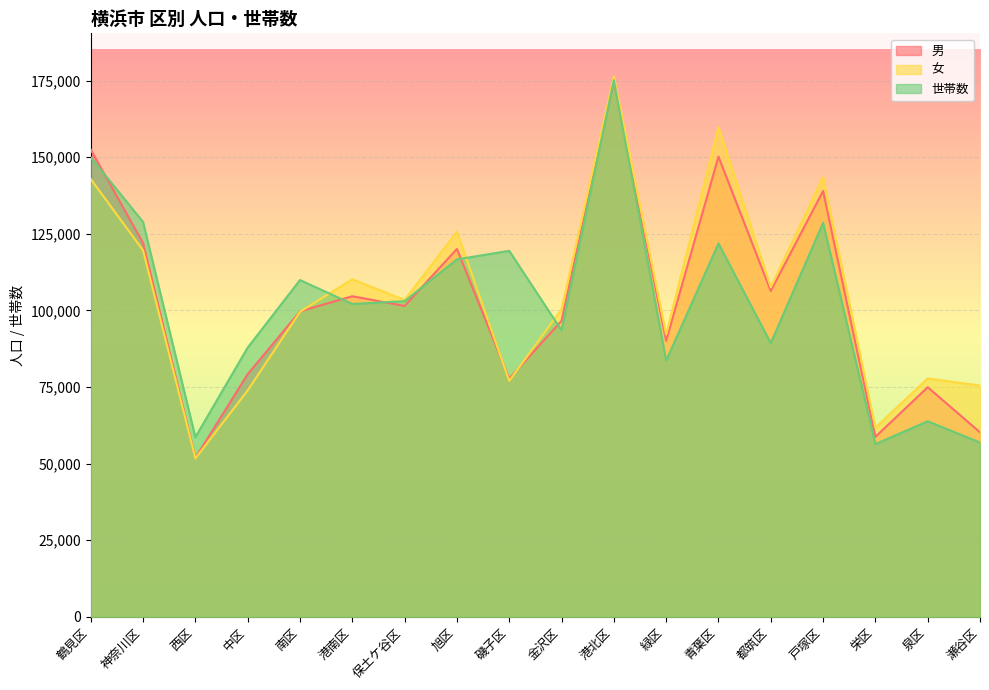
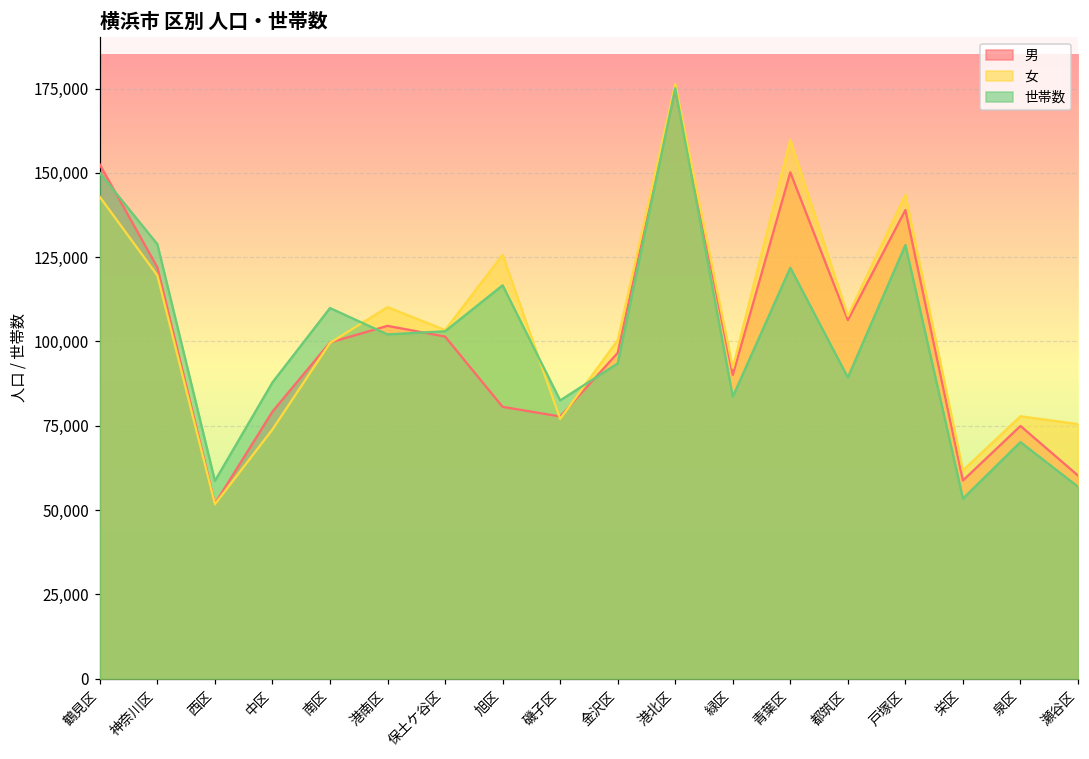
  {
    "男": {
      "鶴見区": "152,000",
      "神奈川区": "122,000",
      "中区": "79,000",
      "港南区": "105,000",
      "保土ケ谷区": "101,000",
-     "旭区": "120,000",
+     "旭区": "81,000",
      "金沢区": "97,000",
      "緑区": "90,000",
      "青葉区": "150,000",
      "都筑区": "106,000",
      "戸塚区": "139,000",
      "栄区": "59,000",
      "泉区": "75,000",
      "瀬谷区": "60,000"
    },
    "女": {
      "鶴見区": "143,000",
      "神奈川区": "120,000",
      "中区": "74,000",
      "港南区": "110,000",
      "旭区": "126,000",
      "金沢区": "100,000",
      "港北区": "176,000",
      "緑区": "92,000",
      "青葉区": "160,000",
      "都筑区": "108,000",
      "戸塚区": "143,000",
      "栄区": "62,000",
      "泉区": "78,000",
      "瀬谷区": "75,000"
    },
    "世帯数": {
      "鶴見区": "150,000",
      "神奈川区": "129,000",
      "西区": "59,000",
      "中区": "88,000",
      "南区": "110,000",
      "港南区": "102,000",
      "旭区": "117,000",
-     "磯子区": "119,000",
+     "磯子区": "83,000",
      "金沢区": "93,000",
      "緑区": "84,000",
      "青葉区": "122,000",
      "都筑区": "89,000",
      "戸塚区": "129,000",
-     "栄区": "56,000",
-     "泉区": "64,000",
+     "栄区": "53,000",
+     "泉区": "70,000",
      "瀬谷区": "57,000"
    }
  }
